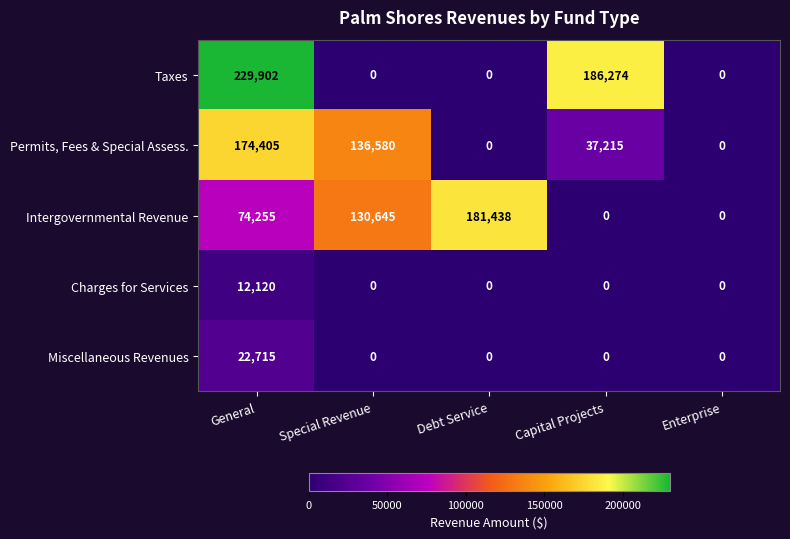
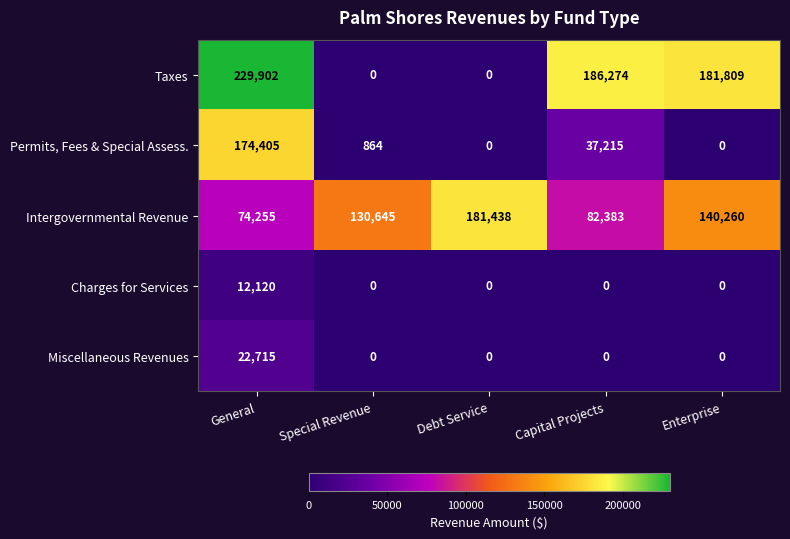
  {
    "Taxes": {
      "General": "229,902",
      "Special Revenue": "0",
      "Debt Service": "0",
      "Capital Projects": "186,274",
-     "Enterprise": "0"
+     "Enterprise": "181,809"
    },
    "Permits, Fees & Special Assess.": {
      "General": "174,405",
-     "Special Revenue": "136,580",
+     "Special Revenue": "864",
      "Debt Service": "0",
      "Capital Projects": "37,215",
      "Enterprise": "0"
    },
    "Intergovernmental Revenue": {
      "General": "74,255",
      "Special Revenue": "130,645",
      "Debt Service": "181,438",
-     "Capital Projects": "0",
-     "Enterprise": "0"
+     "Capital Projects": "82,383",
+     "Enterprise": "140,260"
    },
    "Charges for Services": {
      "General": "12,120",
      "Special Revenue": "0",
      "Debt Service": "0",
      "Capital Projects": "0",
      "Enterprise": "0"
    },
    "Miscellaneous Revenues": {
      "General": "22,715",
      "Special Revenue": "0",
      "Debt Service": "0",
      "Capital Projects": "0",
      "Enterprise": "0"
    }
  }
